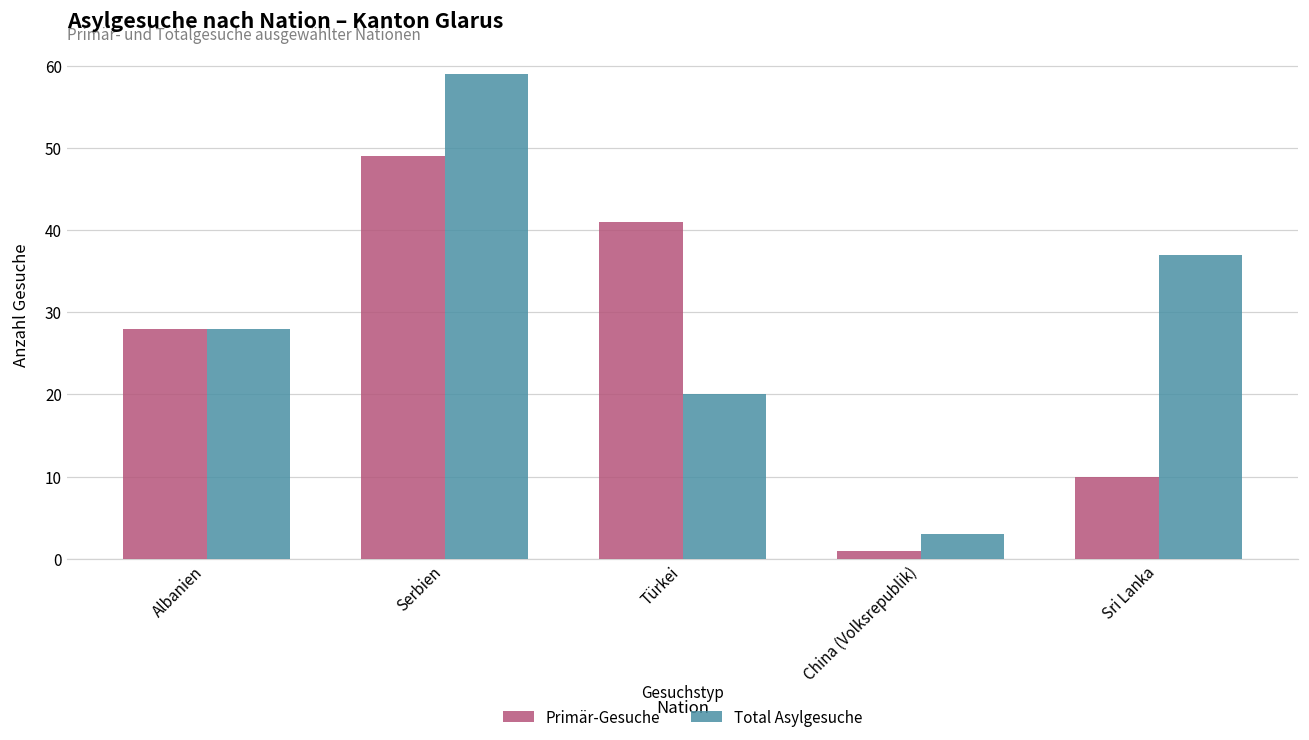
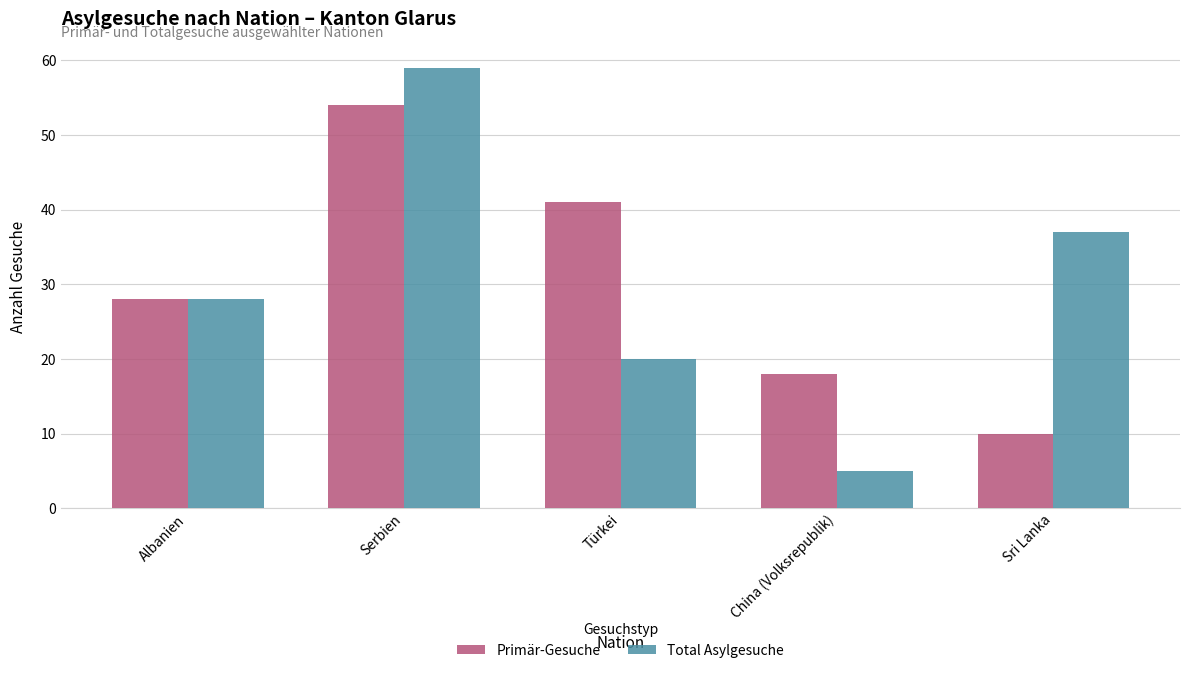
  {
    "Primär-Gesuche": {
      "Albanien": 28,
-     "Serbien": 49,
+     "Serbien": 54,
      "Türkei": 41,
-     "China (Volksrepublik)": 1,
+     "China (Volksrepublik)": 18,
      "Sri Lanka": 10
    },
    "Total Asylgesuche": {
      "Albanien": 28,
      "Serbien": 59,
      "Türkei": 20,
-     "China (Volksrepublik)": 3,
+     "China (Volksrepublik)": 5,
      "Sri Lanka": 37
    }
  }
